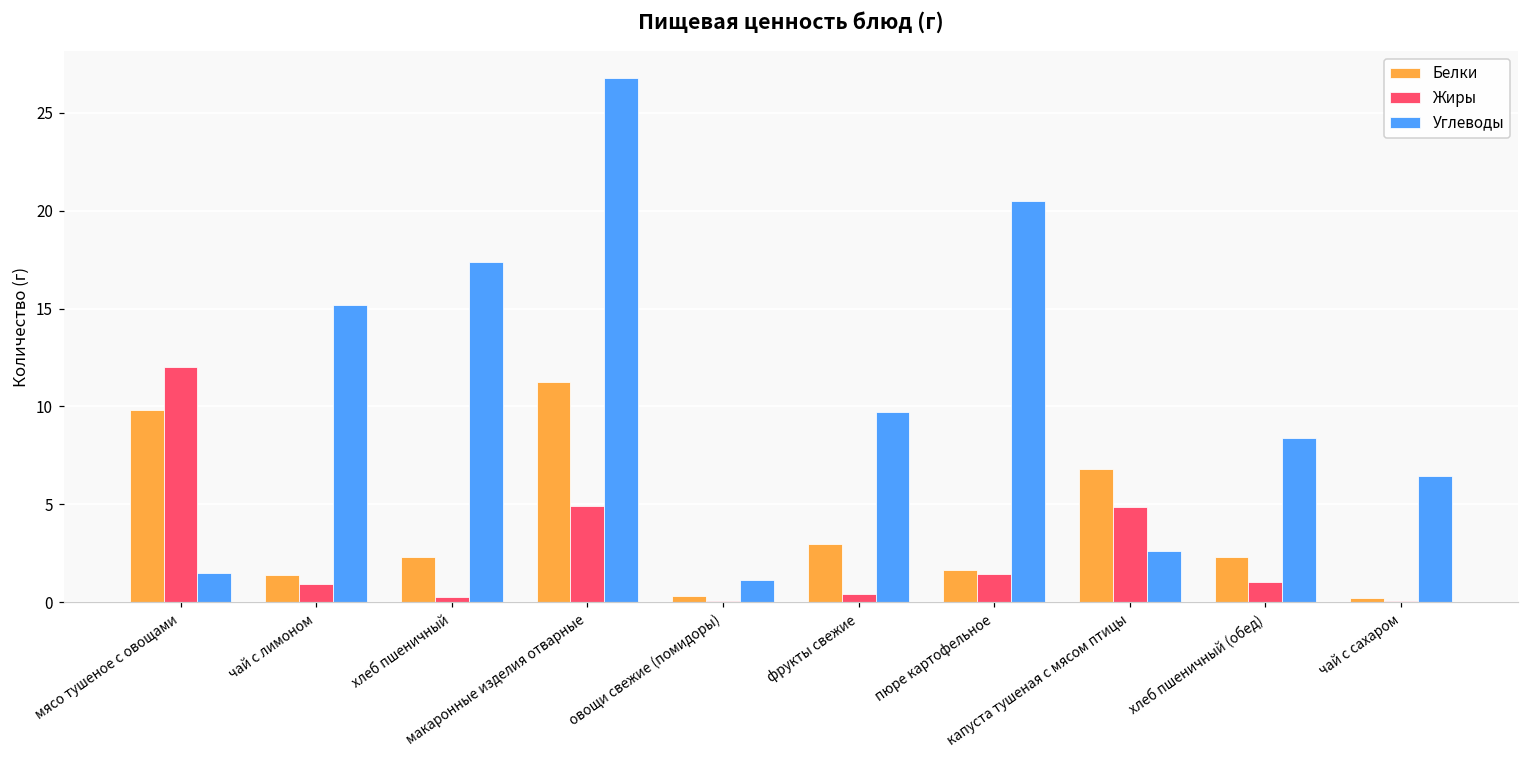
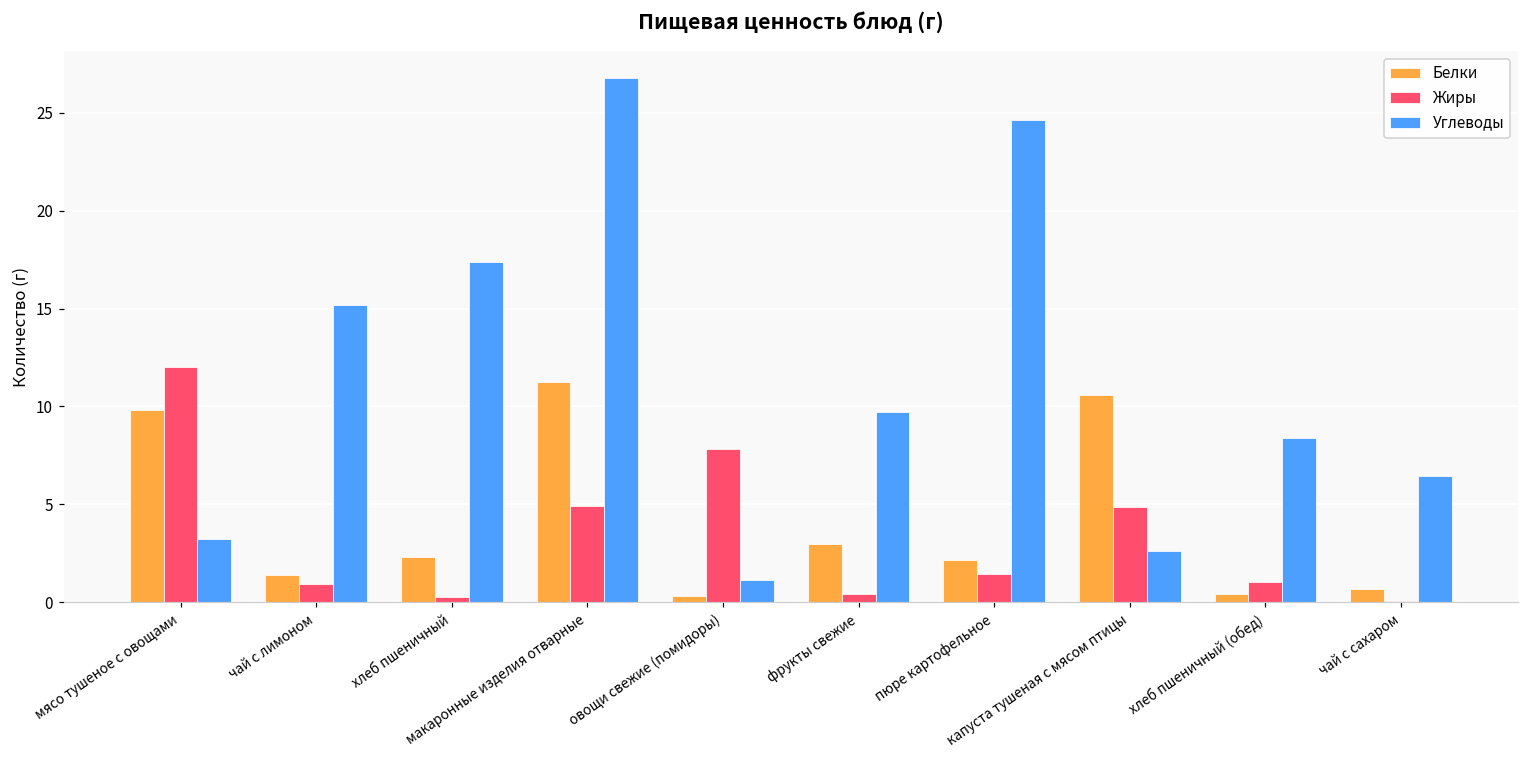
  {
    "Белки": {
      "мясо тушеное с овощами": 9.8,
      "чай с лимоном": 1.4,
      "хлеб пшеничный": 2.3,
      "макаронные изделия отварные": 11.3,
      "овощи свежие (помидоры)": 0.3,
      "фрукты свежие": 3.0,
-     "пюре картофельное": 1.6,
-     "капуста тушеная с мясом птицы": 6.8,
-     "хлеб пшеничный (обед)": 2.3,
-     "чай с сахаром": 0.2
+     "пюре картофельное": 2.2,
+     "капуста тушеная с мясом птицы": 10.6,
+     "хлеб пшеничный (обед)": 0.4,
+     "чай с сахаром": 0.7
    },
    "Жиры": {
      "мясо тушеное с овощами": 12.0,
      "чай с лимоном": 0.9,
      "хлеб пшеничный": 0.2,
      "макаронные изделия отварные": 4.9,
-     "овощи свежие (помидоры)": 0.1,
+     "овощи свежие (помидоры)": 7.8,
      "фрукты свежие": 0.4,
      "пюре картофельное": 1.4,
      "капуста тушеная с мясом птицы": 4.9,
      "хлеб пшеничный (обед)": 1.0
    },
    "Углеводы": {
-     "мясо тушеное с овощами": 1.5,
+     "мясо тушеное с овощами": 3.2,
      "чай с лимоном": 15.2,
      "хлеб пшеничный": 17.4,
      "макаронные изделия отварные": 26.8,
      "овощи свежие (помидоры)": 1.1,
      "фрукты свежие": 9.7,
-     "пюре картофельное": 20.5,
+     "пюре картофельное": 24.6,
      "капуста тушеная с мясом птицы": 2.6,
      "хлеб пшеничный (обед)": 8.4,
      "чай с сахаром": 6.4
    }
  }
